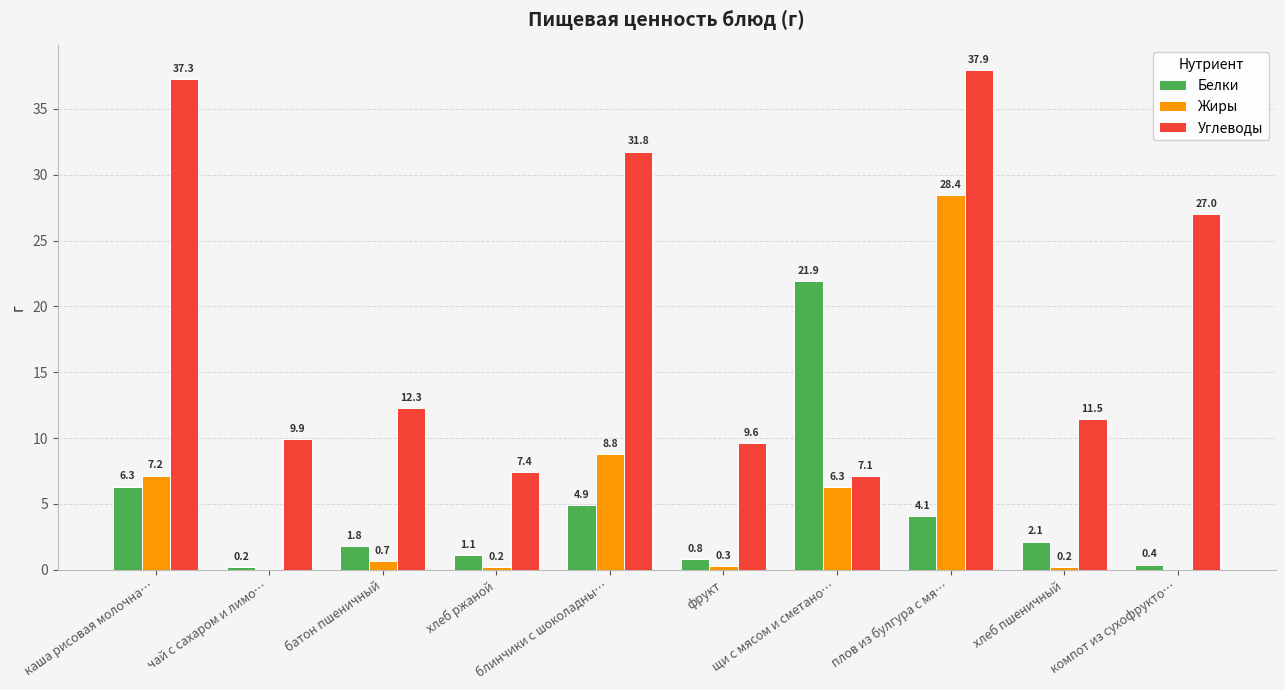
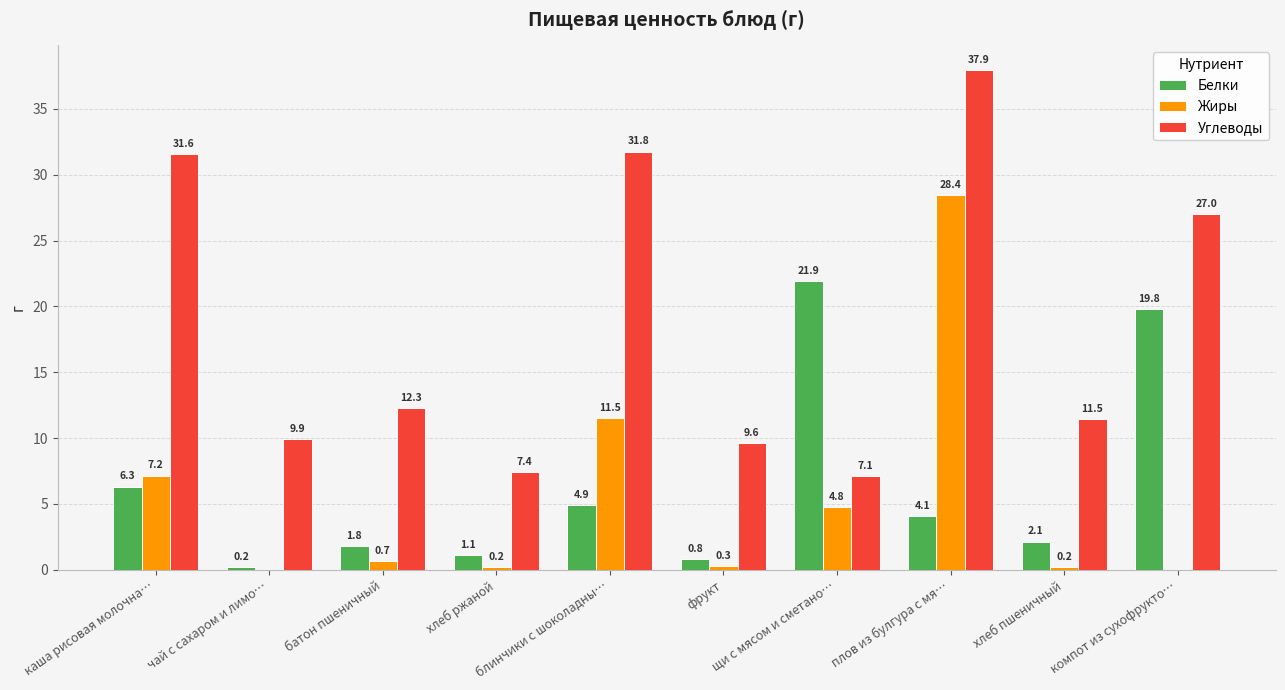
  {
    "Белки": {
      "каша рисовая молочна…": 6.3,
      "чай с сахаром и лимо…": 0.2,
      "батон пшеничный": 1.8,
      "хлеб ржаной": 1.1,
      "блинчики с шоколадны…": 4.9,
      "фрукт": 0.8,
      "щи с мясом и сметано…": 21.9,
      "плов из булгура с мя…": 4.1,
      "хлеб пшеничный": 2.1,
-     "компот из сухофрукто…": 0.4
+     "компот из сухофрукто…": 19.8
    },
    "Жиры": {
      "каша рисовая молочна…": 7.2,
      "батон пшеничный": 0.7,
      "хлеб ржаной": 0.2,
-     "блинчики с шоколадны…": 8.8,
+     "блинчики с шоколадны…": 11.5,
      "фрукт": 0.3,
-     "щи с мясом и сметано…": 6.3,
+     "щи с мясом и сметано…": 4.8,
      "плов из булгура с мя…": 28.4,
      "хлеб пшеничный": 0.2
    },
    "Углеводы": {
-     "каша рисовая молочна…": 37.3,
+     "каша рисовая молочна…": 31.6,
      "чай с сахаром и лимо…": 9.9,
      "батон пшеничный": 12.3,
      "хлеб ржаной": 7.4,
      "блинчики с шоколадны…": 31.8,
      "фрукт": 9.6,
      "щи с мясом и сметано…": 7.1,
      "плов из булгура с мя…": 37.9,
      "хлеб пшеничный": 11.5,
      "компот из сухофрукто…": 27.0
    }
  }
